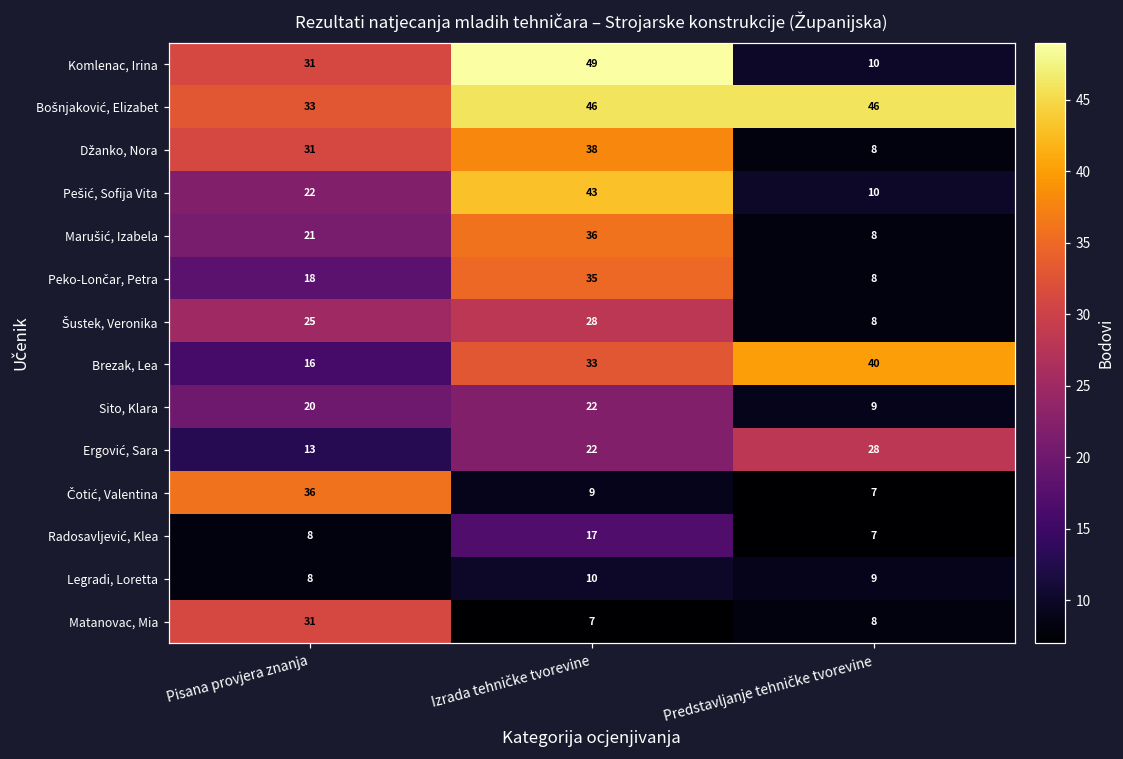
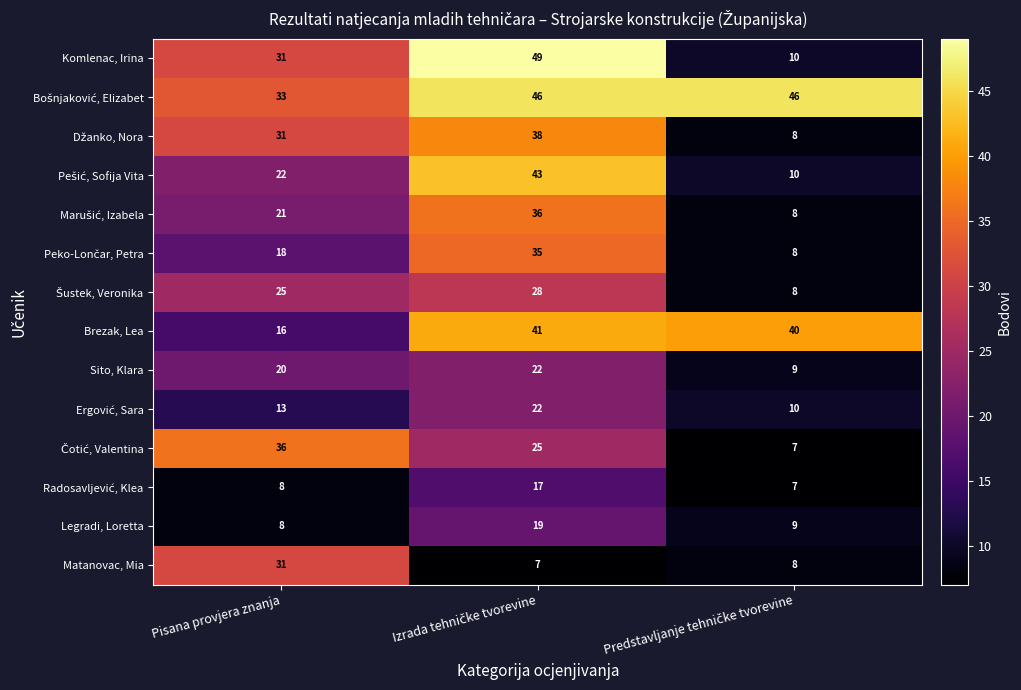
  {
    "Komlenac, Irina": {
      "Pisana provjera znanja": 31,
      "Izrada tehničke tvorevine": 49,
      "Predstavljanje tehničke tvorevine": 10
    },
    "Bošnjaković, Elizabet": {
      "Pisana provjera znanja": 33,
      "Izrada tehničke tvorevine": 46,
      "Predstavljanje tehničke tvorevine": 46
    },
    "Džanko, Nora": {
      "Pisana provjera znanja": 31,
      "Izrada tehničke tvorevine": 38,
      "Predstavljanje tehničke tvorevine": 8
    },
    "Pešić, Sofija Vita": {
      "Pisana provjera znanja": 22,
      "Izrada tehničke tvorevine": 43,
      "Predstavljanje tehničke tvorevine": 10
    },
    "Marušić, Izabela": {
      "Pisana provjera znanja": 21,
      "Izrada tehničke tvorevine": 36,
      "Predstavljanje tehničke tvorevine": 8
    },
    "Peko-Lončar, Petra": {
      "Pisana provjera znanja": 18,
      "Izrada tehničke tvorevine": 35,
      "Predstavljanje tehničke tvorevine": 8
    },
    "Šustek, Veronika": {
      "Pisana provjera znanja": 25,
      "Izrada tehničke tvorevine": 28,
      "Predstavljanje tehničke tvorevine": 8
    },
    "Brezak, Lea": {
      "Pisana provjera znanja": 16,
-     "Izrada tehničke tvorevine": 33,
+     "Izrada tehničke tvorevine": 41,
      "Predstavljanje tehničke tvorevine": 40
    },
    "Sito, Klara": {
      "Pisana provjera znanja": 20,
      "Izrada tehničke tvorevine": 22,
      "Predstavljanje tehničke tvorevine": 9
    },
    "Ergović, Sara": {
      "Pisana provjera znanja": 13,
      "Izrada tehničke tvorevine": 22,
-     "Predstavljanje tehničke tvorevine": 28
+     "Predstavljanje tehničke tvorevine": 10
    },
    "Čotić, Valentina": {
      "Pisana provjera znanja": 36,
-     "Izrada tehničke tvorevine": 9,
+     "Izrada tehničke tvorevine": 25,
      "Predstavljanje tehničke tvorevine": 7
    },
    "Radosavljević, Klea": {
      "Pisana provjera znanja": 8,
      "Izrada tehničke tvorevine": 17,
      "Predstavljanje tehničke tvorevine": 7
    },
    "Legradi, Loretta": {
      "Pisana provjera znanja": 8,
-     "Izrada tehničke tvorevine": 10,
+     "Izrada tehničke tvorevine": 19,
      "Predstavljanje tehničke tvorevine": 9
    },
    "Matanovac, Mia": {
      "Pisana provjera znanja": 31,
      "Izrada tehničke tvorevine": 7,
      "Predstavljanje tehničke tvorevine": 8
    }
  }
